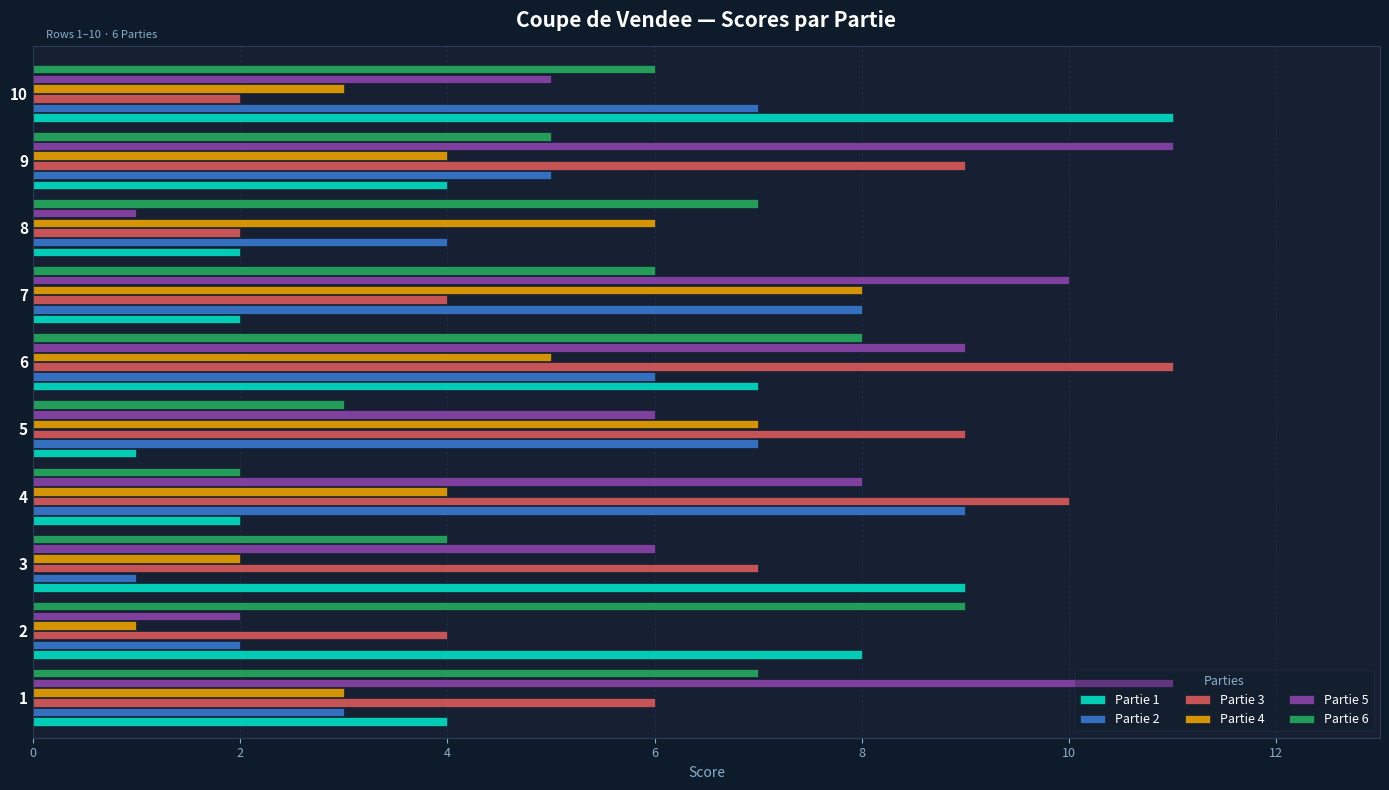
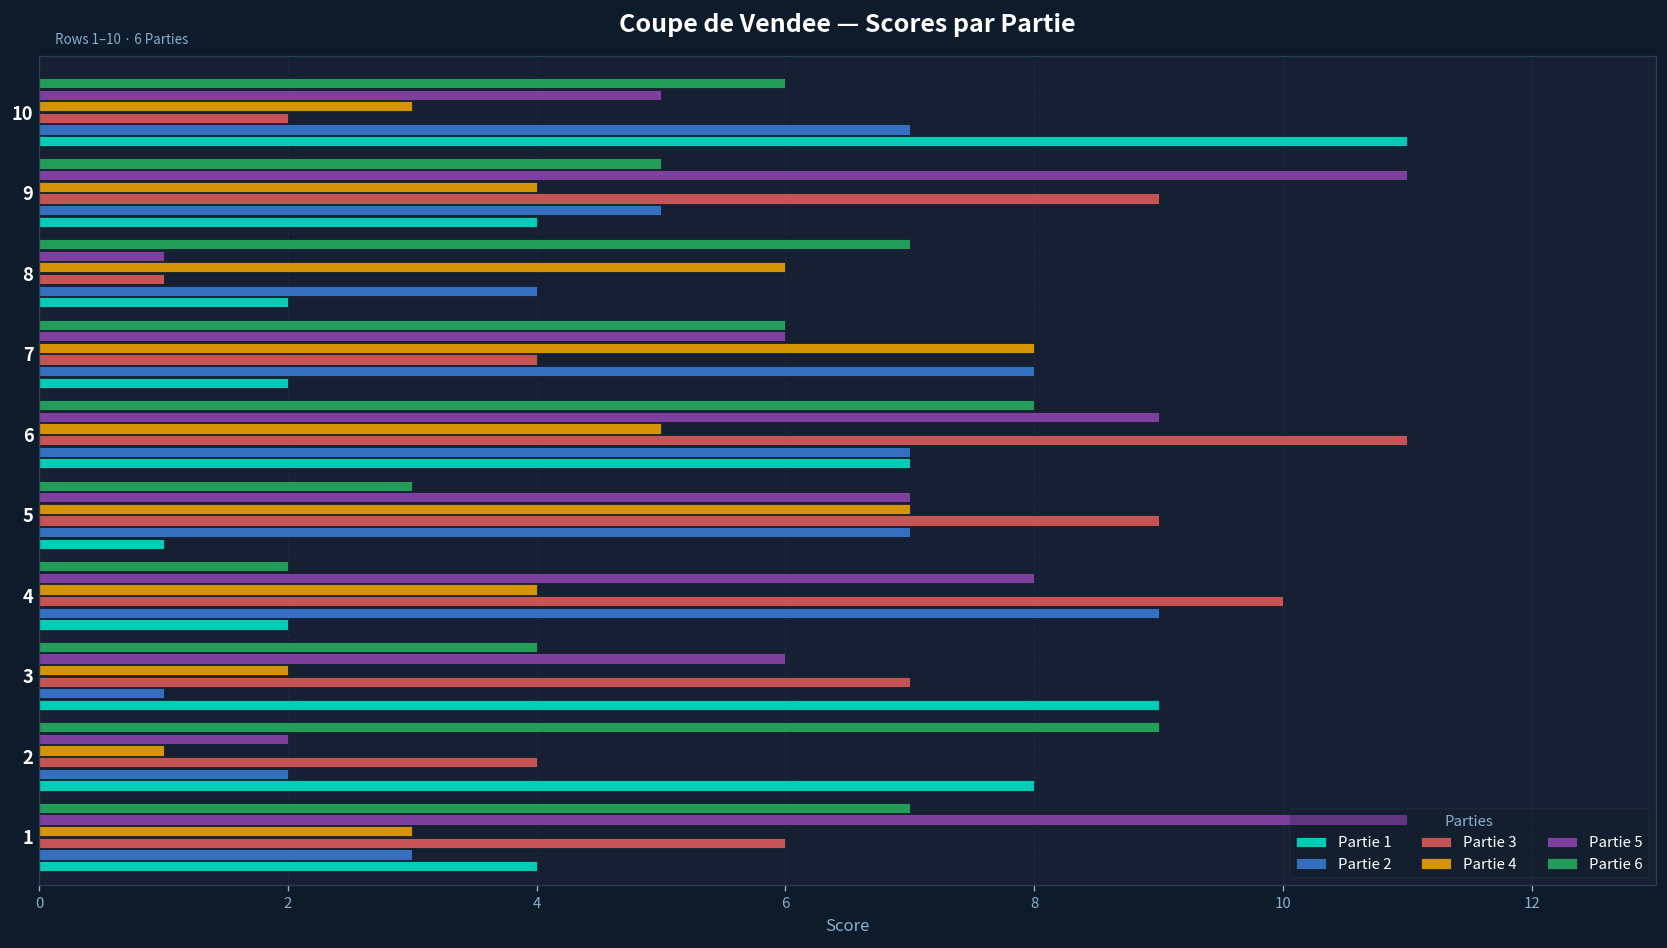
  {
    "Partie 1": {
      "10": 11,
      "9": 4,
      "8": 2,
      "7": 2,
      "6": 7,
      "5": 1,
      "4": 2,
      "3": 9,
      "2": 8,
      "1": 4
    },
    "Partie 2": {
      "10": 7,
      "9": 5,
      "8": 4,
      "7": 8,
-     "6": 6,
+     "6": 7,
      "5": 7,
      "4": 9,
      "3": 1,
      "2": 2,
      "1": 3
    },
    "Partie 3": {
      "10": 2,
      "9": 9,
-     "8": 2,
+     "8": 1,
      "7": 4,
      "6": 11,
      "5": 9,
      "4": 10,
      "3": 7,
      "2": 4,
      "1": 6
    },
    "Partie 4": {
      "10": 3,
      "9": 4,
      "8": 6,
      "7": 8,
      "6": 5,
      "5": 7,
      "4": 4,
      "3": 2,
      "2": 1,
      "1": 3
    },
    "Partie 5": {
      "10": 5,
      "9": 11,
      "8": 1,
-     "7": 10,
+     "7": 6,
      "6": 9,
-     "5": 6,
+     "5": 7,
      "4": 8,
      "3": 6,
      "2": 2
    },
    "Partie 6": {
      "10": 6,
      "9": 5,
      "8": 7,
      "7": 6,
      "6": 8,
      "5": 3,
      "4": 2,
      "3": 4,
      "2": 9,
      "1": 7
    }
  }
